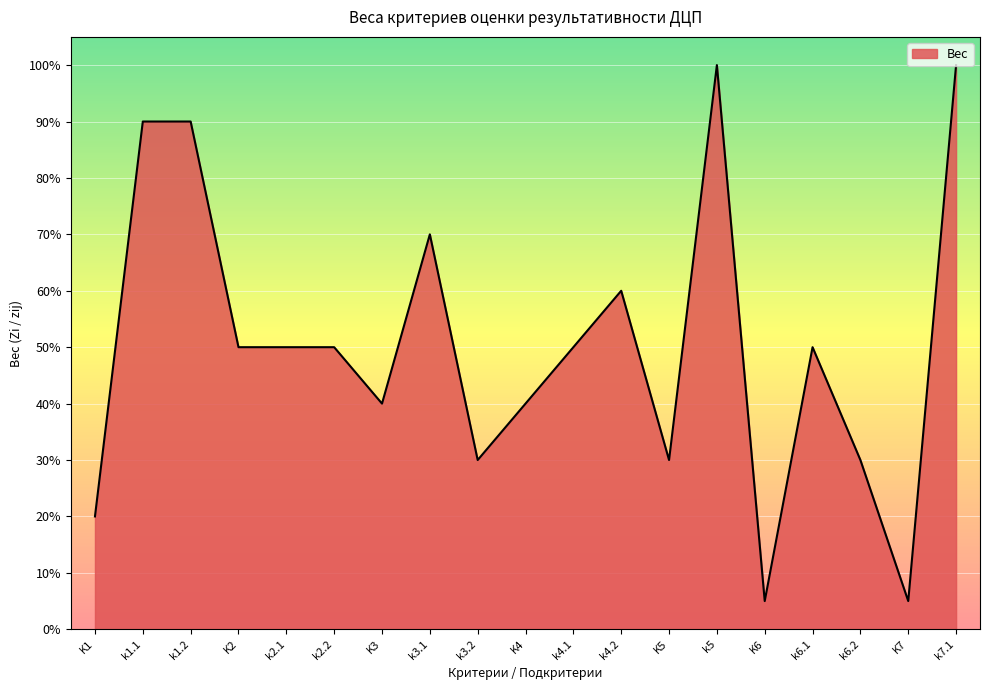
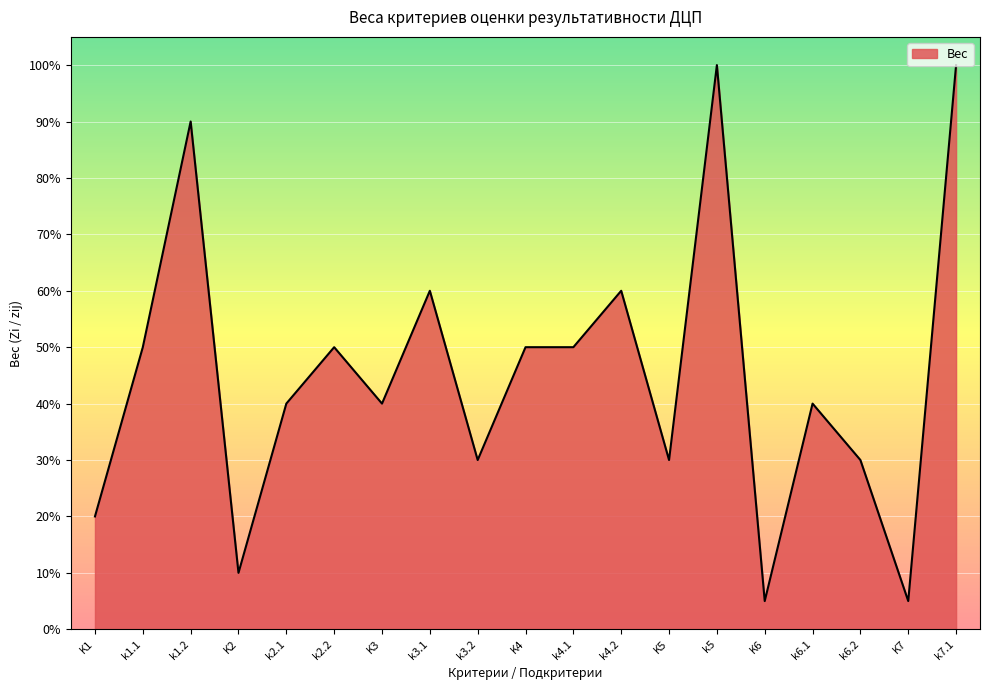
  {
    "K1": "20%",
-   "k1.1": "90%",
+   "k1.1": "50%",
    "k1.2": "90%",
-   "K2": "50%",
-   "k2.1": "50%",
+   "K2": "10%",
+   "k2.1": "40%",
    "k2.2": "50%",
    "K3": "40%",
-   "k3.1": "70%",
+   "k3.1": "60%",
    "k3.2": "30%",
-   "K4": "40%",
+   "K4": "50%",
    "k4.1": "50%",
    "k4.2": "60%",
    "K5": "30%",
    "k5": "100%",
    "K6": "5%",
-   "k6.1": "50%",
+   "k6.1": "40%",
    "k6.2": "30%",
    "K7": "5%"
  }
